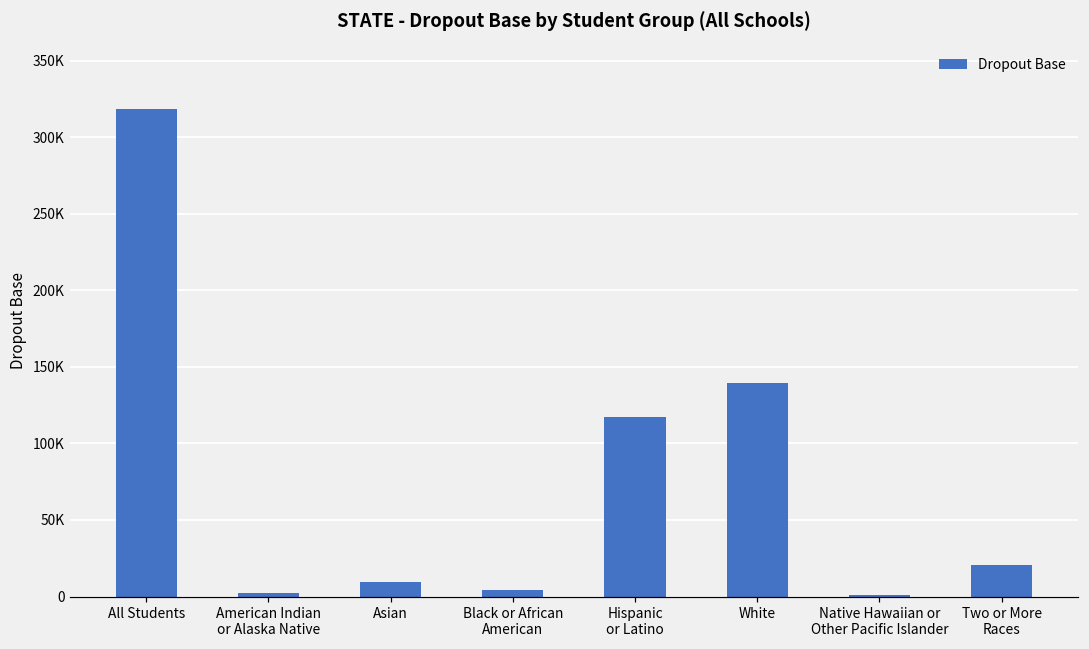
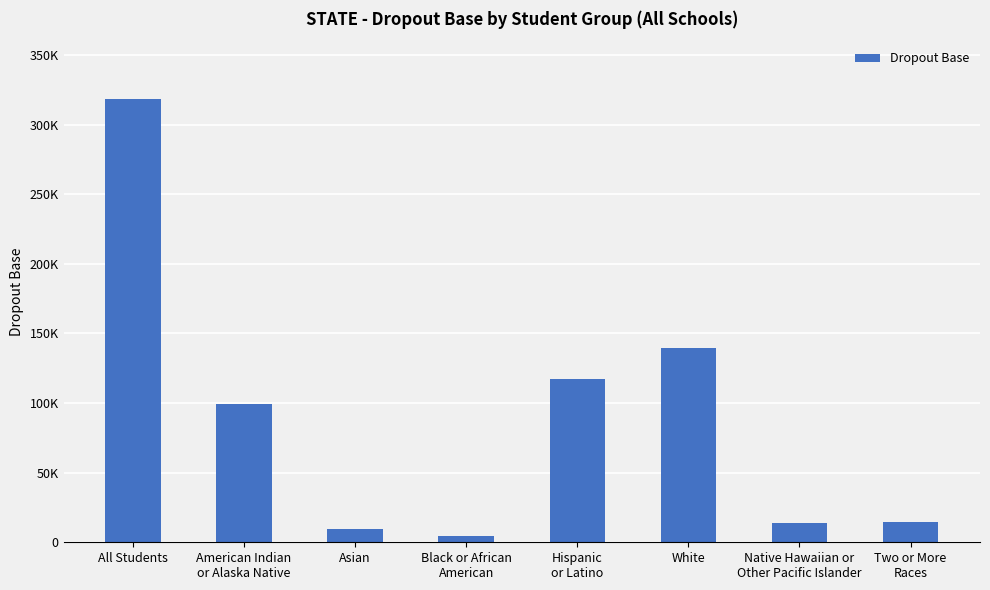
  {
    "All Students": 319000,
-   "American Indian or Alaska Native": 2000,
+   "American Indian or Alaska Native": 99000,
    "Asian": 10000,
    "Black or African American": 4000,
    "Hispanic or Latino": 117000,
    "White": 139000,
-   "Native Hawaiian or Other Pacific Islander": 1000,
-   "Two or More Races": 20000
+   "Native Hawaiian or Other Pacific Islander": 14000,
+   "Two or More Races": 15000
  }
